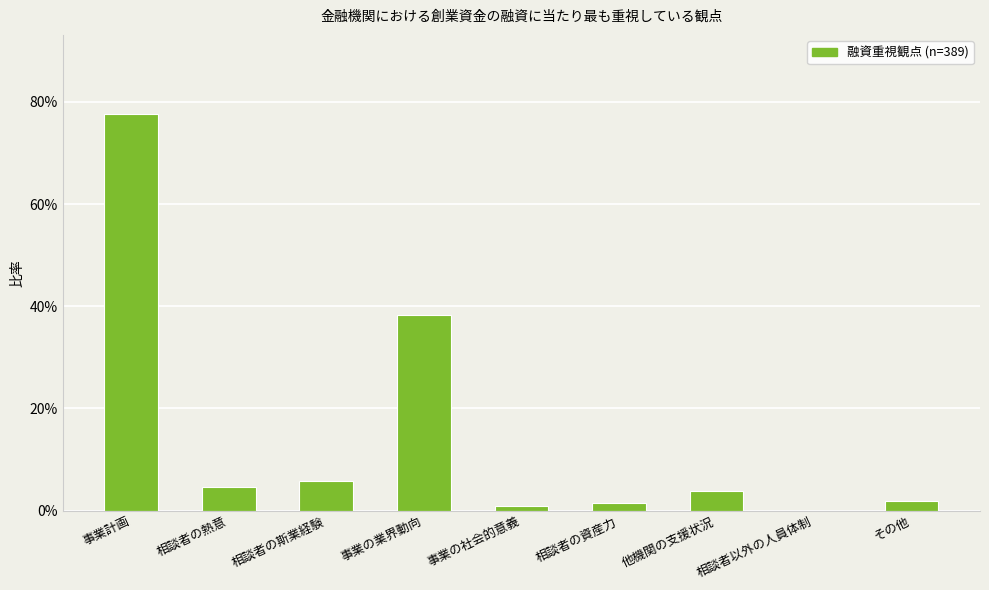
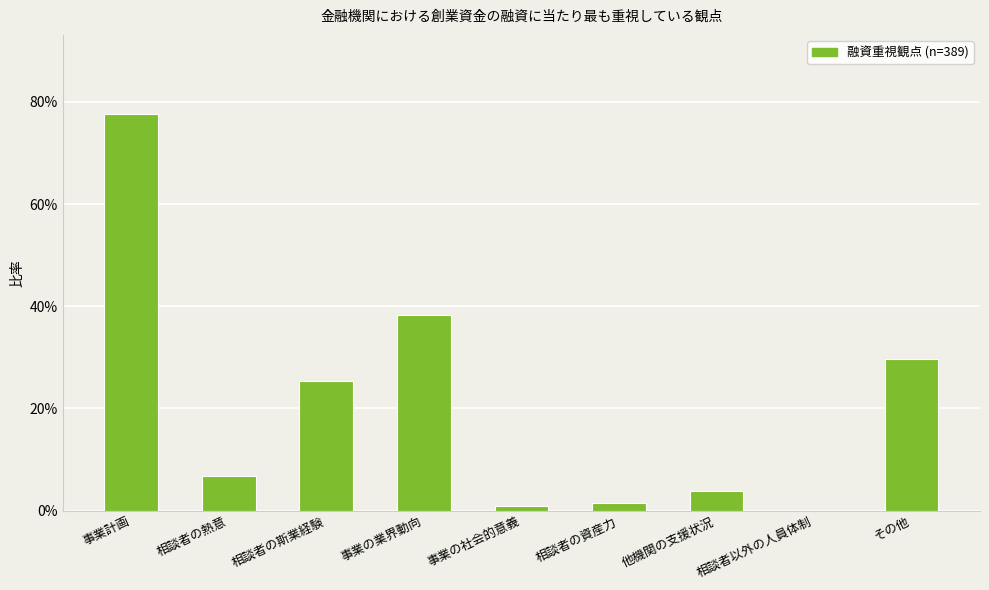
  {
    "事業計画": "78%",
-   "相談者の熱意": "5%",
-   "相談者の斯業経験": "6%",
+   "相談者の熱意": "7%",
+   "相談者の斯業経験": "25%",
    "事業の業界動向": "38%",
    "事業の社会的意義": "1%",
    "相談者の資産力": "2%",
    "他機関の支援状況": "4%",
    "相談者以外の人員体制": "0%",
-   "その他": "2%"
+   "その他": "30%"
  }
